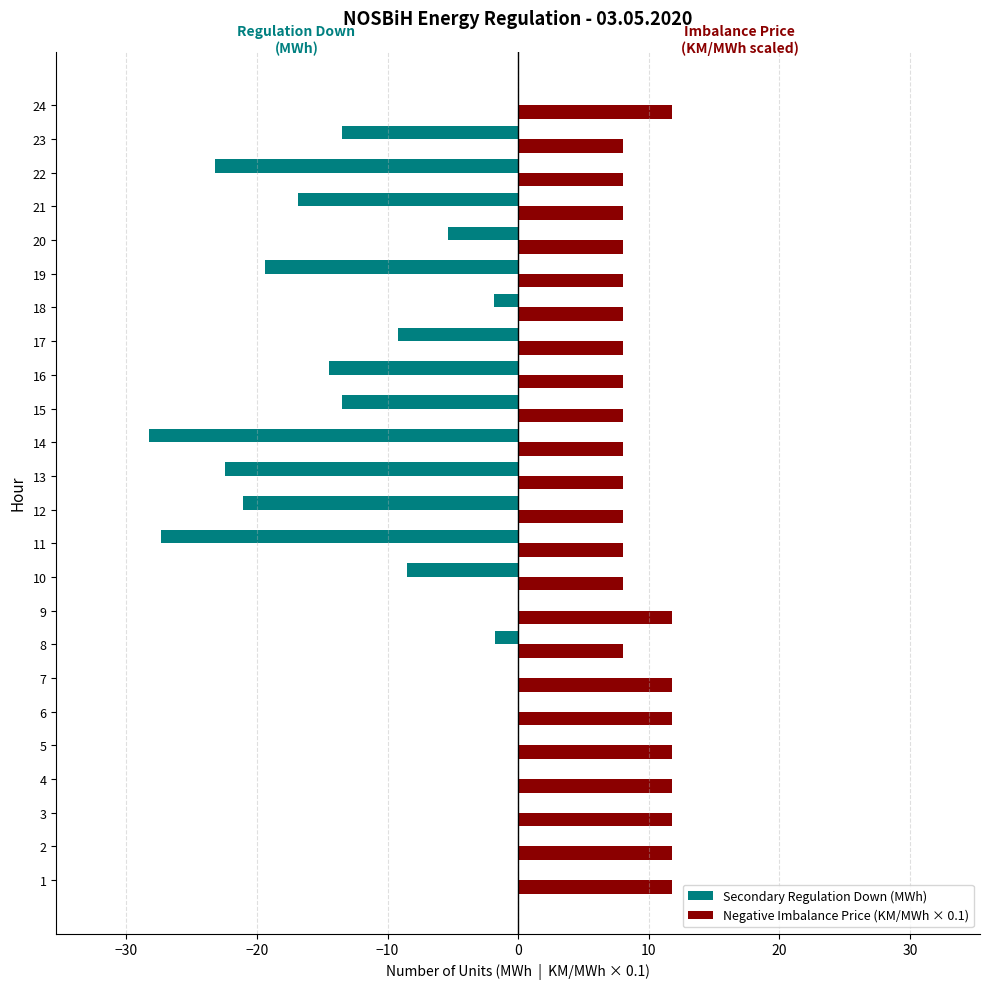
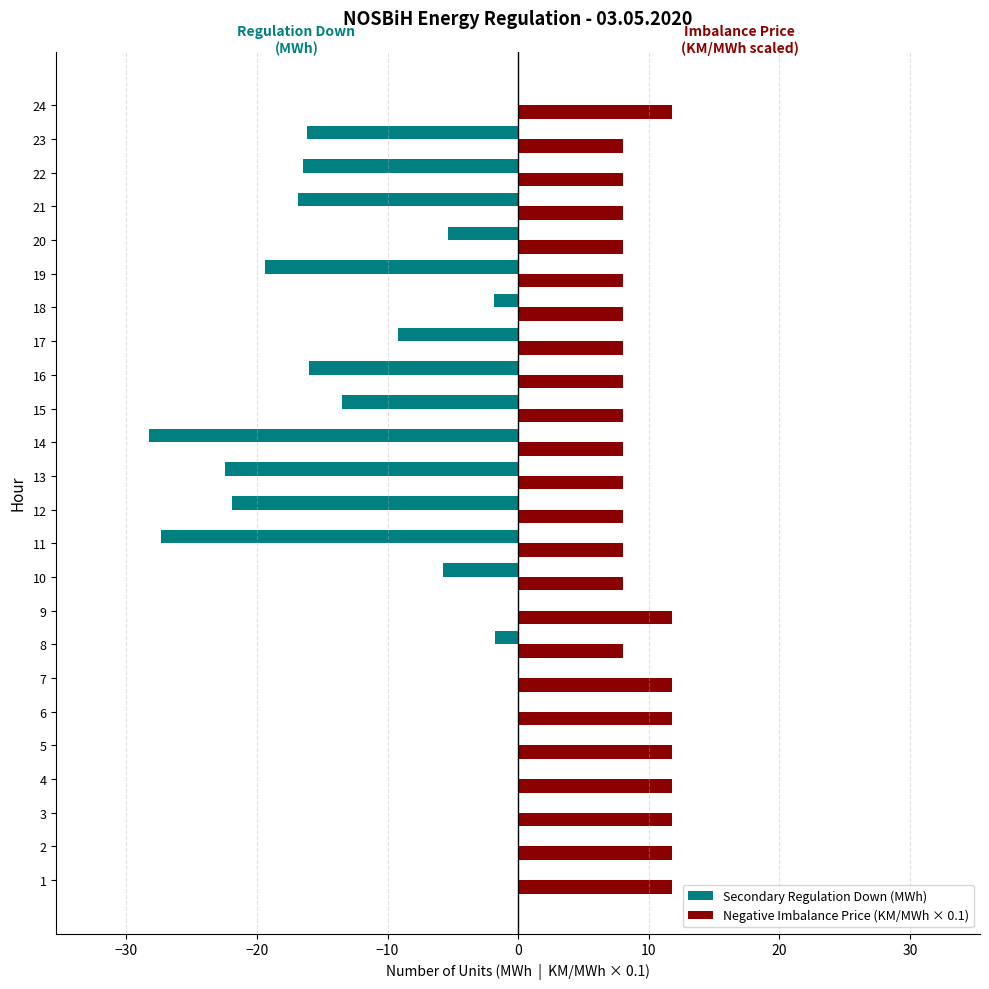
  {
    "Secondary Regulation Down (MWh)": {
      "24": 0.0,
-     "23": -13.5,
-     "22": -23.2,
+     "23": -16.1,
+     "22": -16.5,
      "21": -16.8,
      "20": -5.4,
      "19": -19.4,
      "18": -1.9,
      "17": -9.2,
-     "16": -14.4,
+     "16": -16.0,
      "15": -13.5,
      "14": -28.3,
      "13": -22.4,
-     "12": -21.1,
+     "12": -21.9,
      "11": -27.4,
-     "10": -8.5,
+     "10": -5.7,
      "9": 0.0,
      "8": -1.8,
      "7": 0.0,
      "6": 0.0,
      "5": 0.0,
      "4": 0.0,
      "3": 0.0,
      "2": 0.0,
      "1": 0.0
    },
    "Negative Imbalance Price (KM/MWh × 0.1)": {
      "24": 11.8,
      "23": 8.0,
      "22": 8.0,
      "21": 8.0,
      "20": 8.0,
      "19": 8.0,
      "18": 8.0,
      "17": 8.0,
      "16": 8.0,
      "15": 8.0,
      "14": 8.0,
      "13": 8.0,
      "12": 8.0,
      "11": 8.0,
      "10": 8.0,
      "9": 11.8,
      "8": 8.0,
      "7": 11.8,
      "6": 11.8,
      "5": 11.8,
      "4": 11.8,
      "3": 11.8,
      "2": 11.8,
      "1": 11.8
    }
  }
